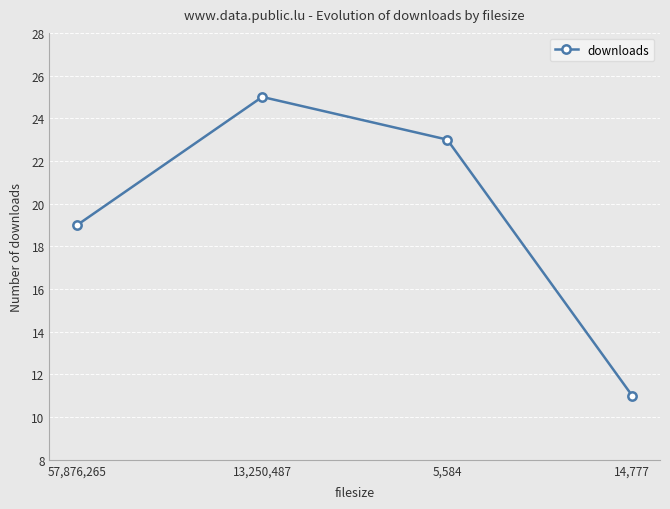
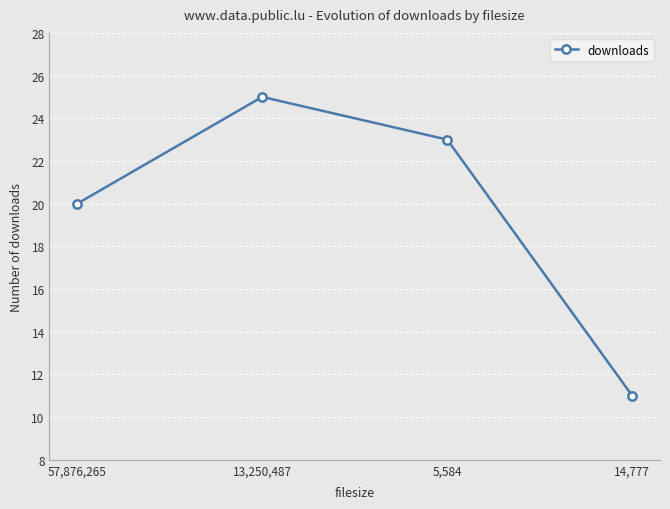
  {
-   "57,876,265": 19,
+   "57,876,265": 20,
    "13,250,487": 25,
    "5,584": 23,
    "14,777": 11
  }
